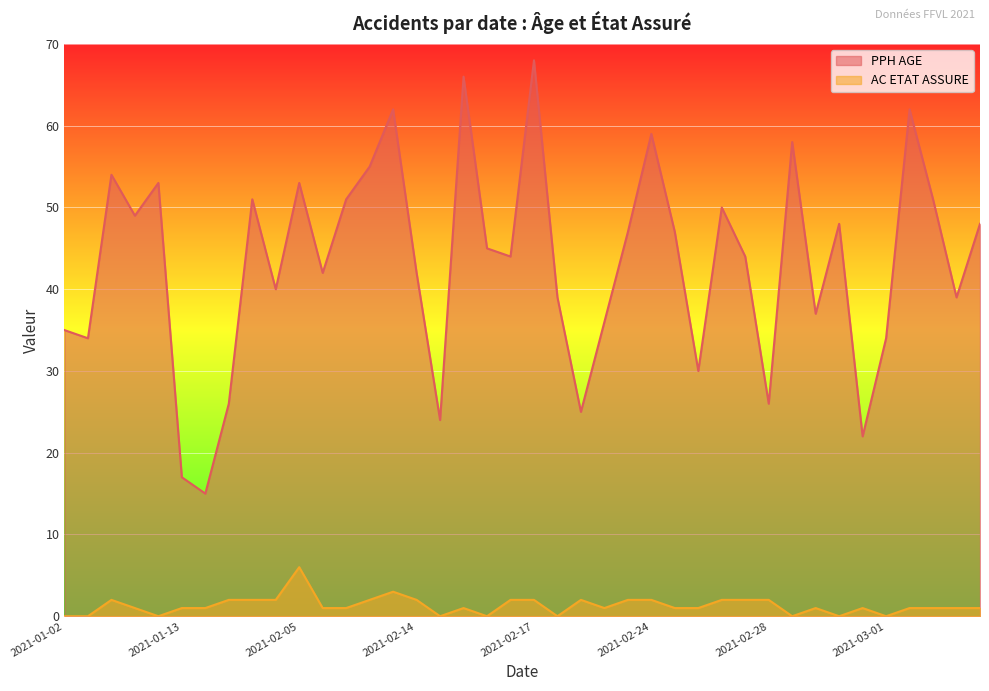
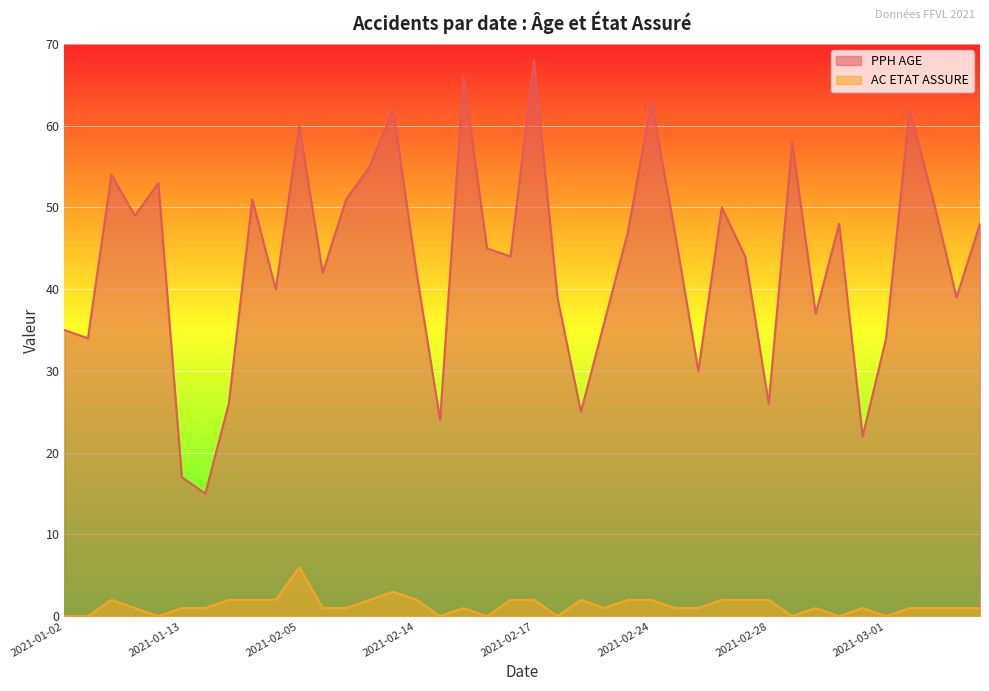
  {
    "PPH AGE": {
      "2021-01-02": 35,
-     "2021-02-05": 53,
-     "2021-02-24": 59
+     "2021-02-05": 60,
+     "2021-02-24": 63
    },
    "AC ETAT ASSURE": {
      "2021-01-02": 0,
      "2021-02-05": 6,
      "2021-02-24": 2
    }
  }
